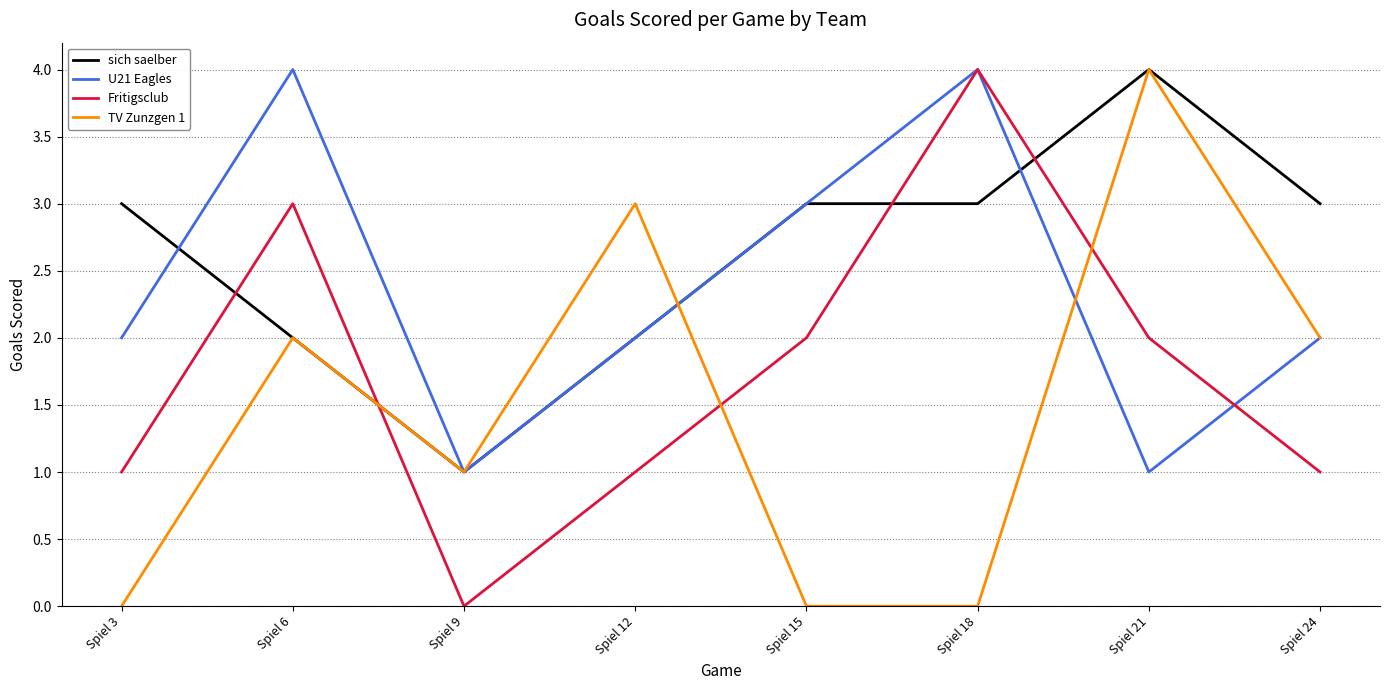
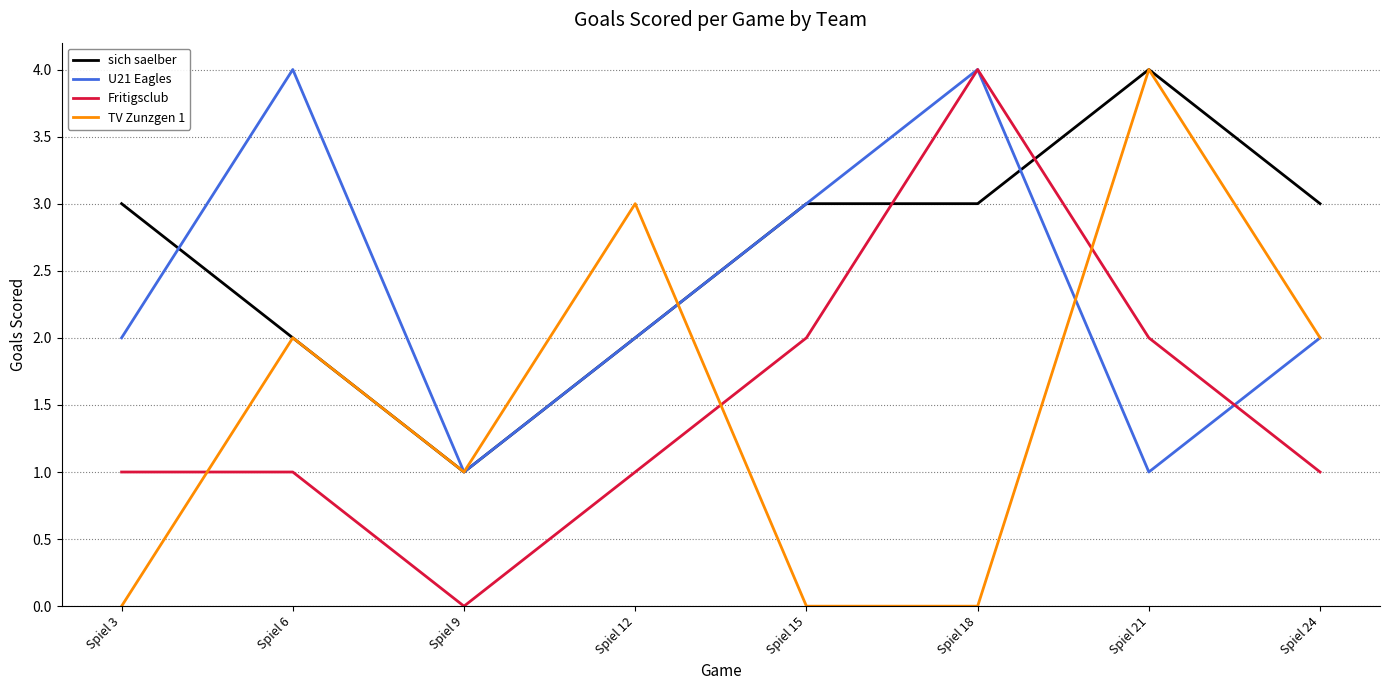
  {
    "sich saelber": {
      "Spiel 3": 3,
      "Spiel 18": 3,
      "Spiel 24": 3
    },
    "U21 Eagles": {
      "Spiel 3": 2,
      "Spiel 6": 4,
      "Spiel 21": 1
    },
    "Fritigsclub": {
      "Spiel 3": 1,
-     "Spiel 6": 3,
+     "Spiel 6": 1,
      "Spiel 9": 0,
      "Spiel 12": 1,
      "Spiel 15": 2,
      "Spiel 21": 2,
      "Spiel 24": 1
    },
    "TV Zunzgen 1": {
      "Spiel 3": 0,
      "Spiel 12": 3,
      "Spiel 15": 0,
      "Spiel 18": 0
    }
  }
